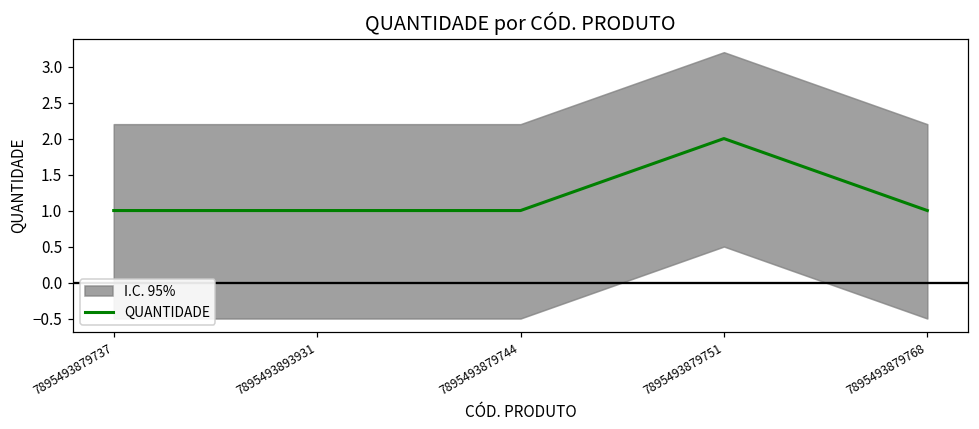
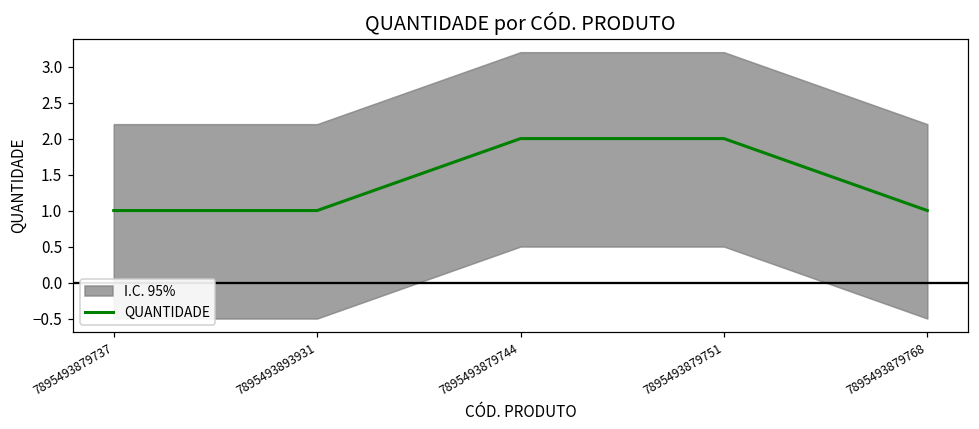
  {
    "QUANTIDADE": {
      "7895493879737": 1,
      "7895493893931": 1,
-     "7895493879744": 1,
+     "7895493879744": 2,
      "7895493879751": 2,
      "7895493879768": 1
    }
  }
